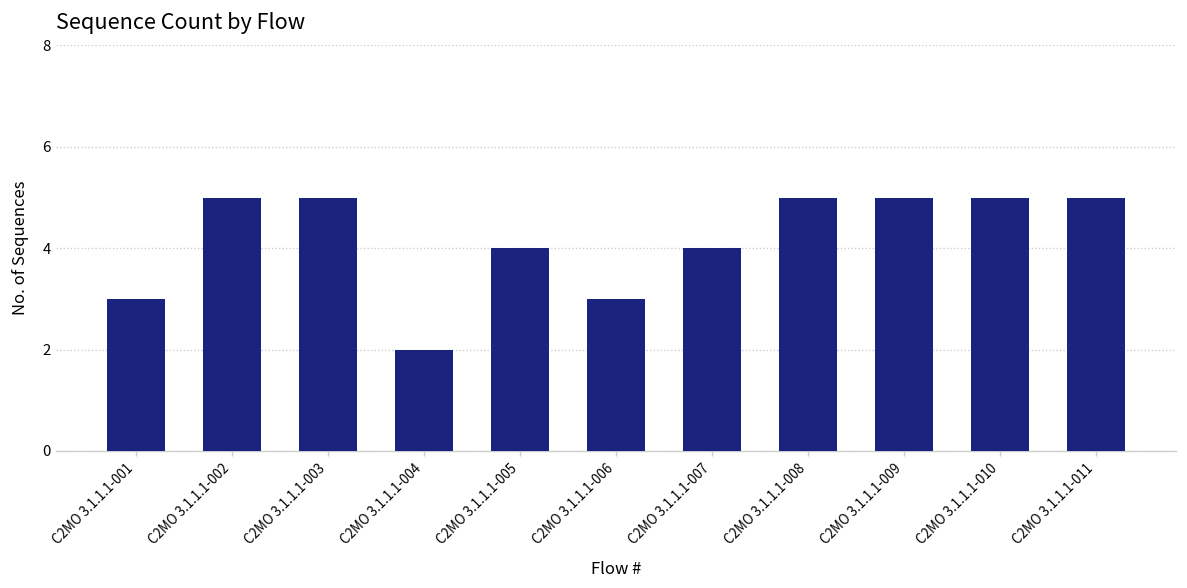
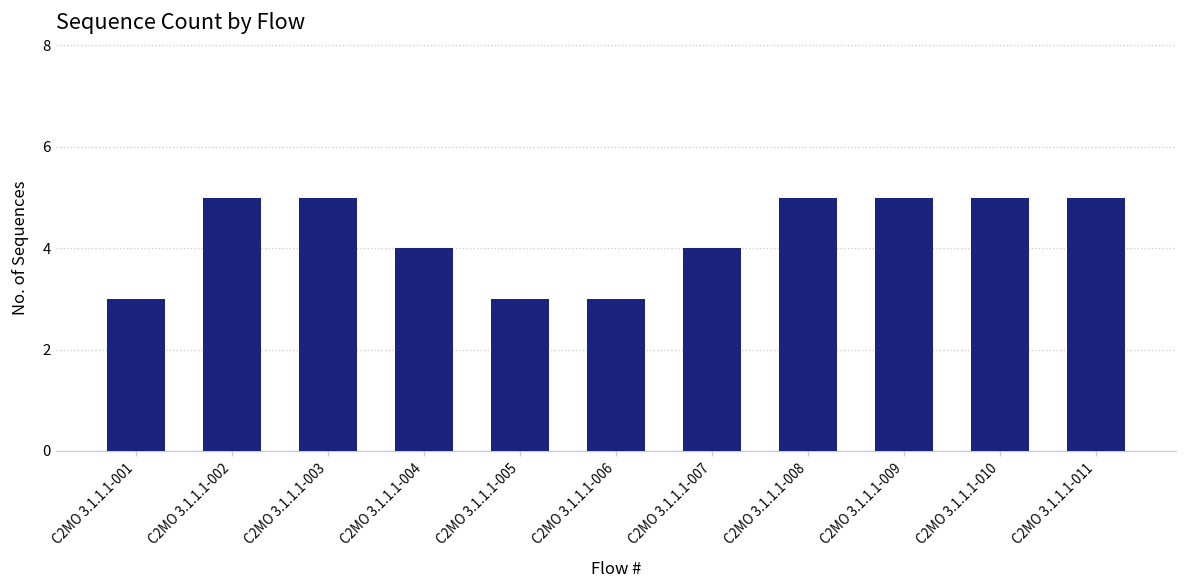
  {
    "C2MO 3.1.1.1-001": 3,
    "C2MO 3.1.1.1-002": 5,
    "C2MO 3.1.1.1-003": 5,
-   "C2MO 3.1.1.1-004": 2,
-   "C2MO 3.1.1.1-005": 4,
+   "C2MO 3.1.1.1-004": 4,
+   "C2MO 3.1.1.1-005": 3,
    "C2MO 3.1.1.1-006": 3,
    "C2MO 3.1.1.1-007": 4,
    "C2MO 3.1.1.1-008": 5,
    "C2MO 3.1.1.1-009": 5,
    "C2MO 3.1.1.1-010": 5,
    "C2MO 3.1.1.1-011": 5
  }
